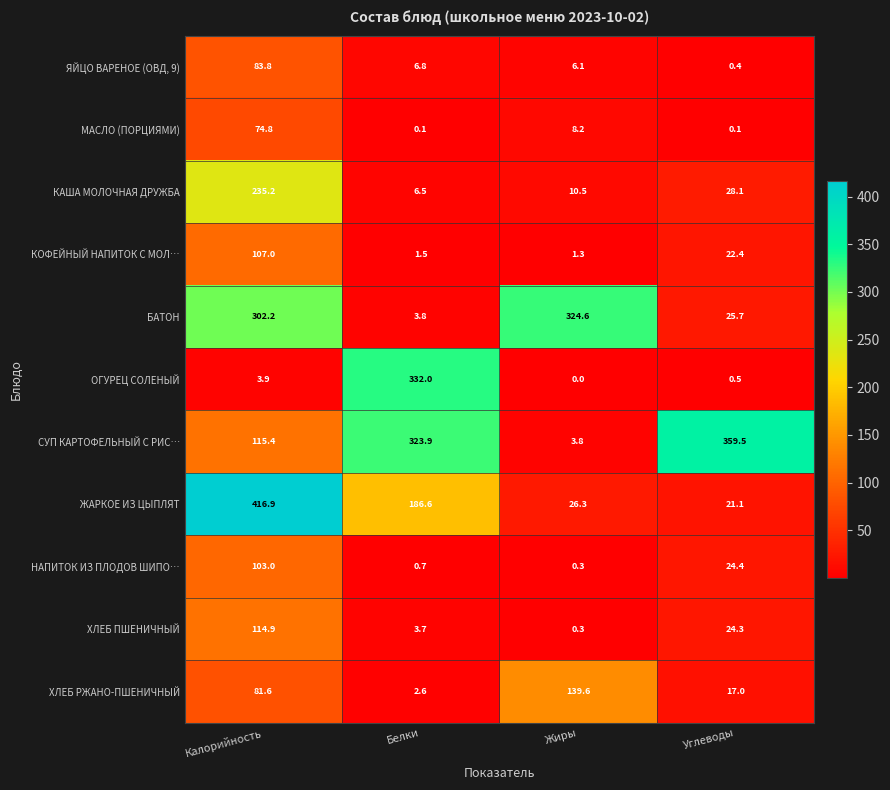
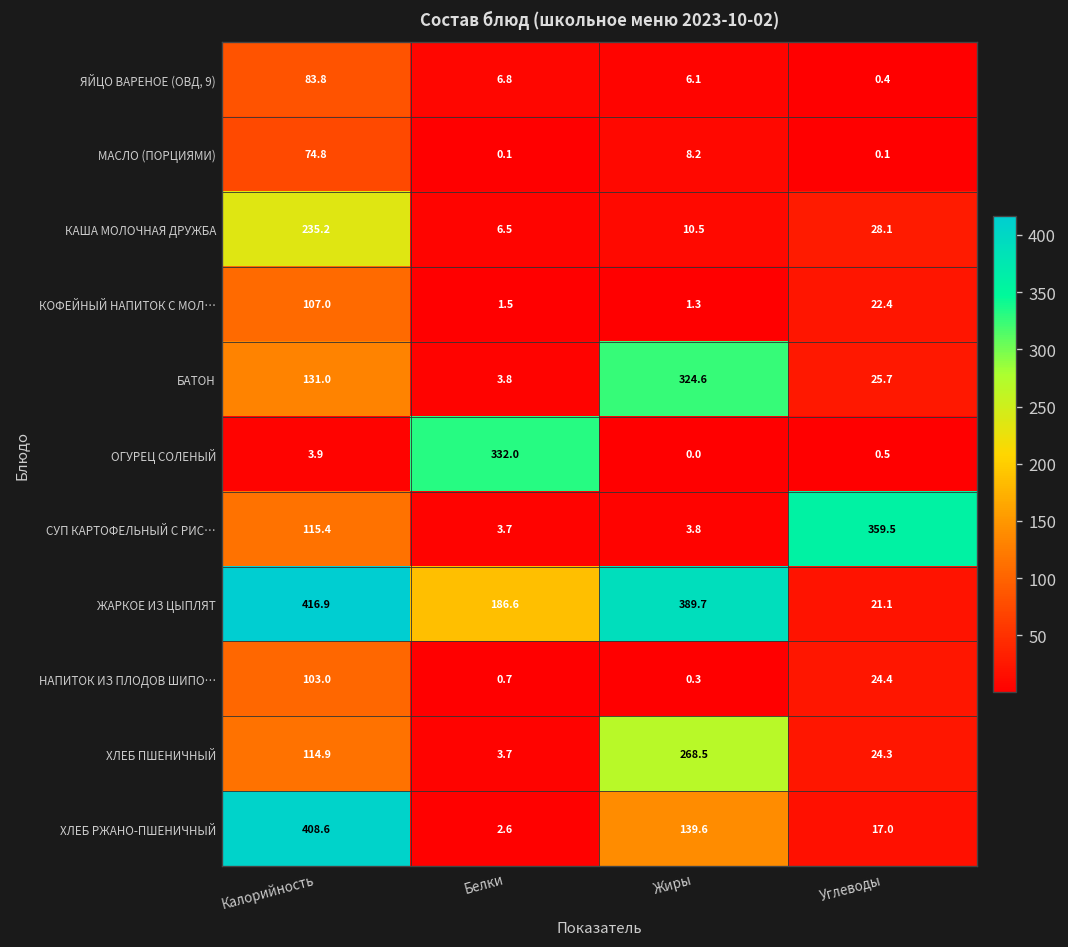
  {
    "ЯЙЦО ВАРЕНОЕ (ОВД, 9)": {
      "Калорийность": 83.8,
      "Белки": 6.8,
      "Жиры": 6.1,
      "Углеводы": 0.4
    },
    "МАСЛО (ПОРЦИЯМИ)": {
      "Калорийность": 74.8,
      "Белки": 0.1,
      "Жиры": 8.2,
      "Углеводы": 0.1
    },
    "КАША МОЛОЧНАЯ ДРУЖБА": {
      "Калорийность": 235.2,
      "Белки": 6.5,
      "Жиры": 10.5,
      "Углеводы": 28.1
    },
    "КОФЕЙНЫЙ НАПИТОК С МОЛ…": {
      "Калорийность": 107.0,
      "Белки": 1.5,
      "Жиры": 1.3,
      "Углеводы": 22.4
    },
    "БАТОН": {
-     "Калорийность": 302.2,
+     "Калорийность": 131.0,
      "Белки": 3.8,
      "Жиры": 324.6,
      "Углеводы": 25.7
    },
    "ОГУРЕЦ СОЛЕНЫЙ": {
      "Калорийность": 3.9,
      "Белки": 332.0,
      "Жиры": 0.0,
      "Углеводы": 0.5
    },
    "СУП КАРТОФЕЛЬНЫЙ С РИС…": {
      "Калорийность": 115.4,
-     "Белки": 323.9,
+     "Белки": 3.7,
      "Жиры": 3.8,
      "Углеводы": 359.5
    },
    "ЖАРКОЕ ИЗ ЦЫПЛЯТ": {
      "Калорийность": 416.9,
      "Белки": 186.6,
-     "Жиры": 26.3,
+     "Жиры": 389.7,
      "Углеводы": 21.1
    },
    "НАПИТОК ИЗ ПЛОДОВ ШИПО…": {
      "Калорийность": 103.0,
      "Белки": 0.7,
      "Жиры": 0.3,
      "Углеводы": 24.4
    },
    "ХЛЕБ ПШЕНИЧНЫЙ": {
      "Калорийность": 114.9,
      "Белки": 3.7,
-     "Жиры": 0.3,
+     "Жиры": 268.5,
      "Углеводы": 24.3
    },
    "ХЛЕБ РЖАНО-ПШЕНИЧНЫЙ": {
-     "Калорийность": 81.6,
+     "Калорийность": 408.6,
      "Белки": 2.6,
      "Жиры": 139.6,
      "Углеводы": 17.0
    }
  }
